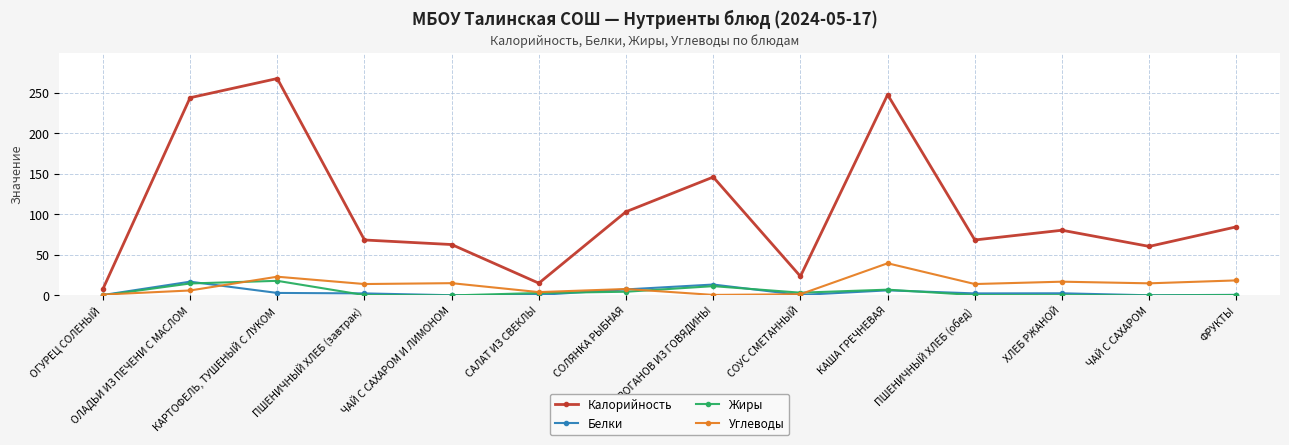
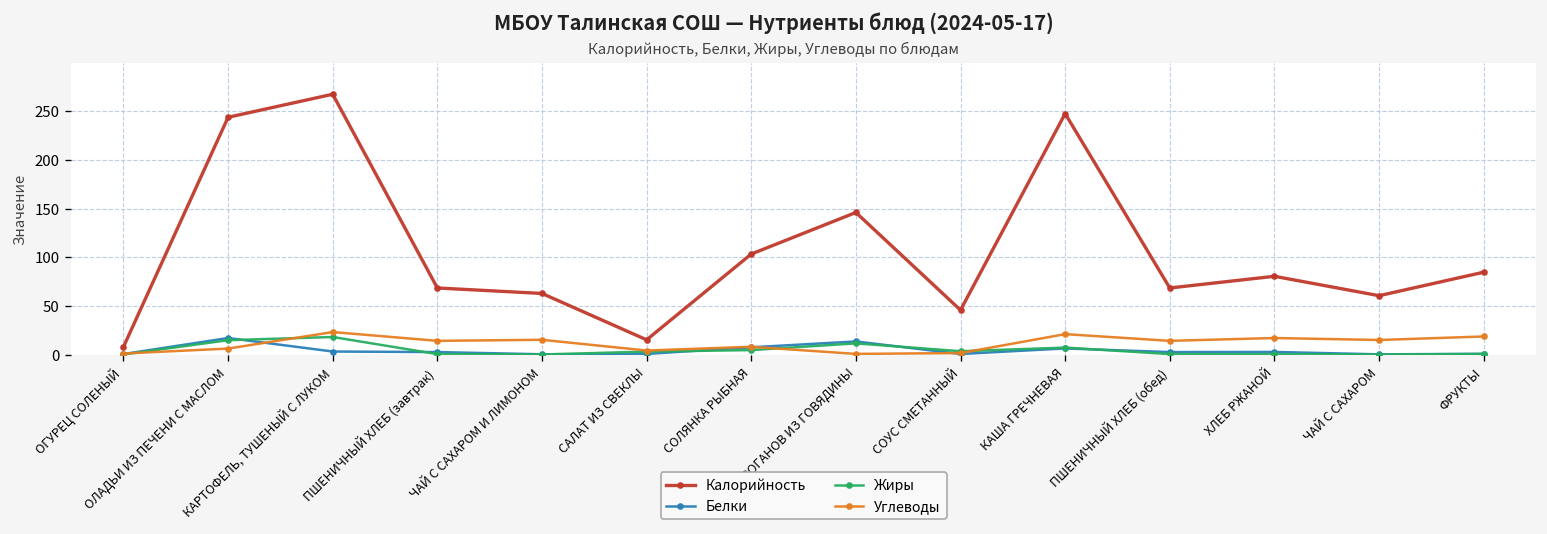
  {
    "Калорийность": {
      "ОГУРЕЦ СОЛЕНЫЙ": 10,
      "ОЛАДЬИ ИЗ ПЕЧЕНИ С МАСЛОМ": 240,
      "КАРТОФЕЛЬ, ТУШЕНЫЙ С ЛУКОМ": 270,
      "ПШЕНИЧНЫЙ ХЛЕБ (завтрак)": 70,
      "ЧАЙ С САХАРОМ И ЛИМОНОМ": 60,
      "САЛАТ ИЗ СВЕКЛЫ": 20,
      "СОЛЯНКА РЫБНАЯ": 100,
      "БЕФСТРОГАНОВ ИЗ ГОВЯДИНЫ": 150,
-     "СОУС СМЕТАННЫЙ": 20,
+     "СОУС СМЕТАННЫЙ": 50,
      "КАША ГРЕЧНЕВАЯ": 250,
      "ПШЕНИЧНЫЙ ХЛЕБ (обед)": 70,
      "ХЛЕБ РЖАНОЙ": 80,
      "ЧАЙ С САХАРОМ": 60,
      "ФРУКТЫ": 80
    },
    "Белки": {
      "КАРТОФЕЛЬ, ТУШЕНЫЙ С ЛУКОМ": 0
    },
    "Жиры": {
      "КАРТОФЕЛЬ, ТУШЕНЫЙ С ЛУКОМ": 20
    },
    "Углеводы": {
      "ОЛАДЬИ ИЗ ПЕЧЕНИ С МАСЛОМ": 10,
      "КАРТОФЕЛЬ, ТУШЕНЫЙ С ЛУКОМ": 20,
      "ПШЕНИЧНЫЙ ХЛЕБ (завтрак)": 10,
      "ЧАЙ С САХАРОМ И ЛИМОНОМ": 20,
      "БЕФСТРОГАНОВ ИЗ ГОВЯДИНЫ": 0,
-     "КАША ГРЕЧНЕВАЯ": 40,
+     "КАША ГРЕЧНЕВАЯ": 20,
      "ПШЕНИЧНЫЙ ХЛЕБ (обед)": 10,
      "ХЛЕБ РЖАНОЙ": 20,
      "ЧАЙ С САХАРОМ": 10,
      "ФРУКТЫ": 20
    }
  }
